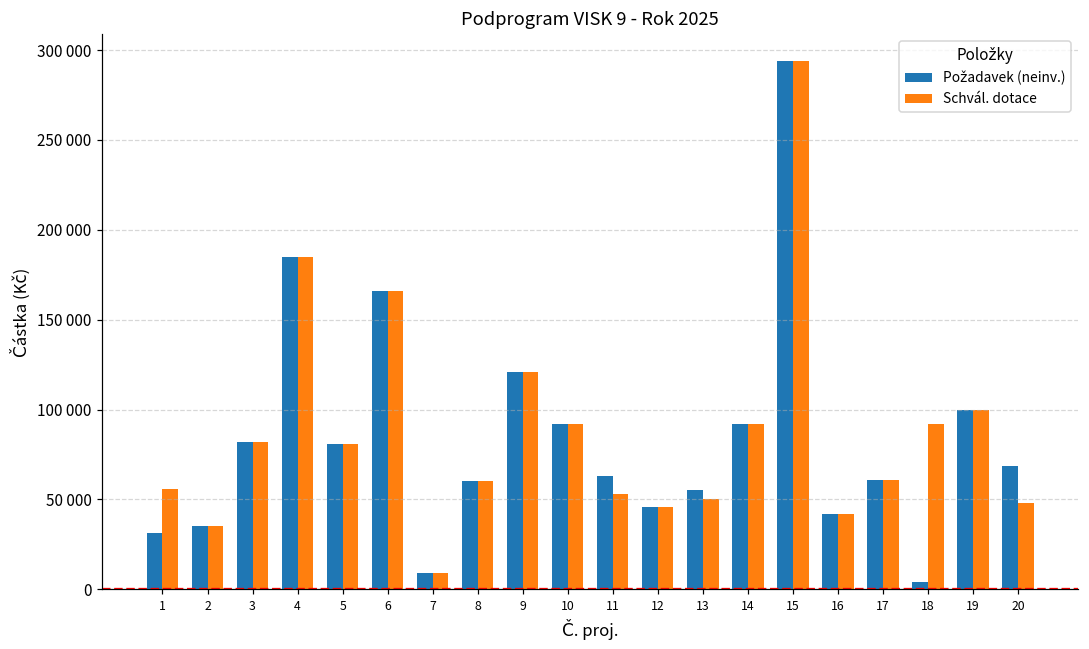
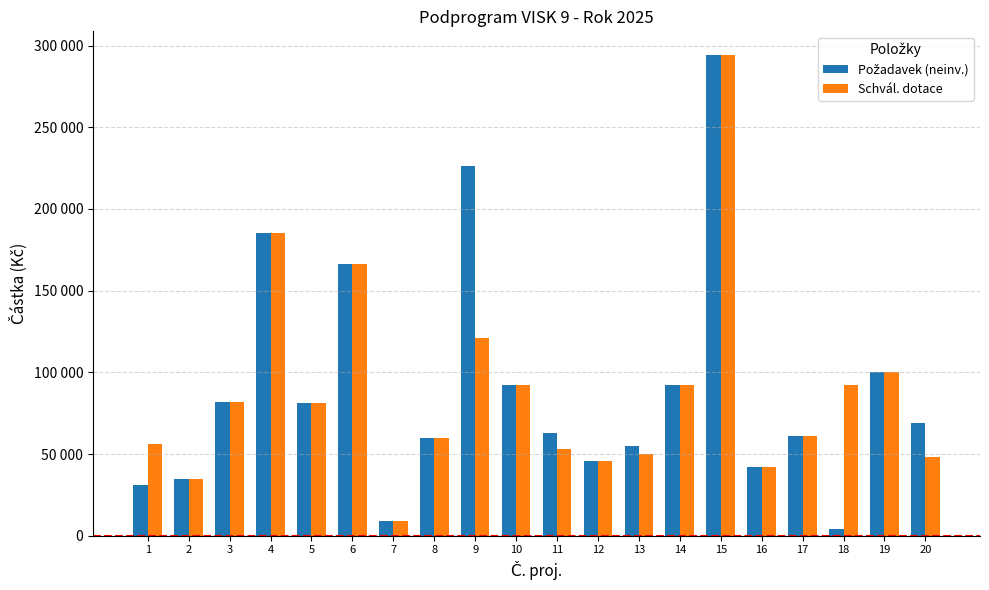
  {
    "Požadavek (neinv.)": {
      "1": 31000,
      "2": 35000,
      "3": 82000,
      "4": 185000,
      "5": 81000,
      "6": 166000,
      "7": 9000,
      "8": 60000,
-     "9": 121000,
+     "9": 226000,
      "10": 92000,
      "11": 63000,
      "12": 46000,
      "13": 55000,
      "14": 92000,
      "15": 294000,
      "16": 42000,
      "17": 61000,
      "18": 4000,
      "19": 100000,
      "20": 69000
    },
    "Schvál. dotace": {
      "1": 56000,
      "2": 35000,
      "3": 82000,
      "4": 185000,
      "5": 81000,
      "6": 166000,
      "7": 9000,
      "8": 60000,
      "9": 121000,
      "10": 92000,
      "11": 53000,
      "12": 46000,
      "13": 50000,
      "14": 92000,
      "15": 294000,
      "16": 42000,
      "17": 61000,
      "18": 92000,
      "19": 100000,
      "20": 48000
    }
  }
